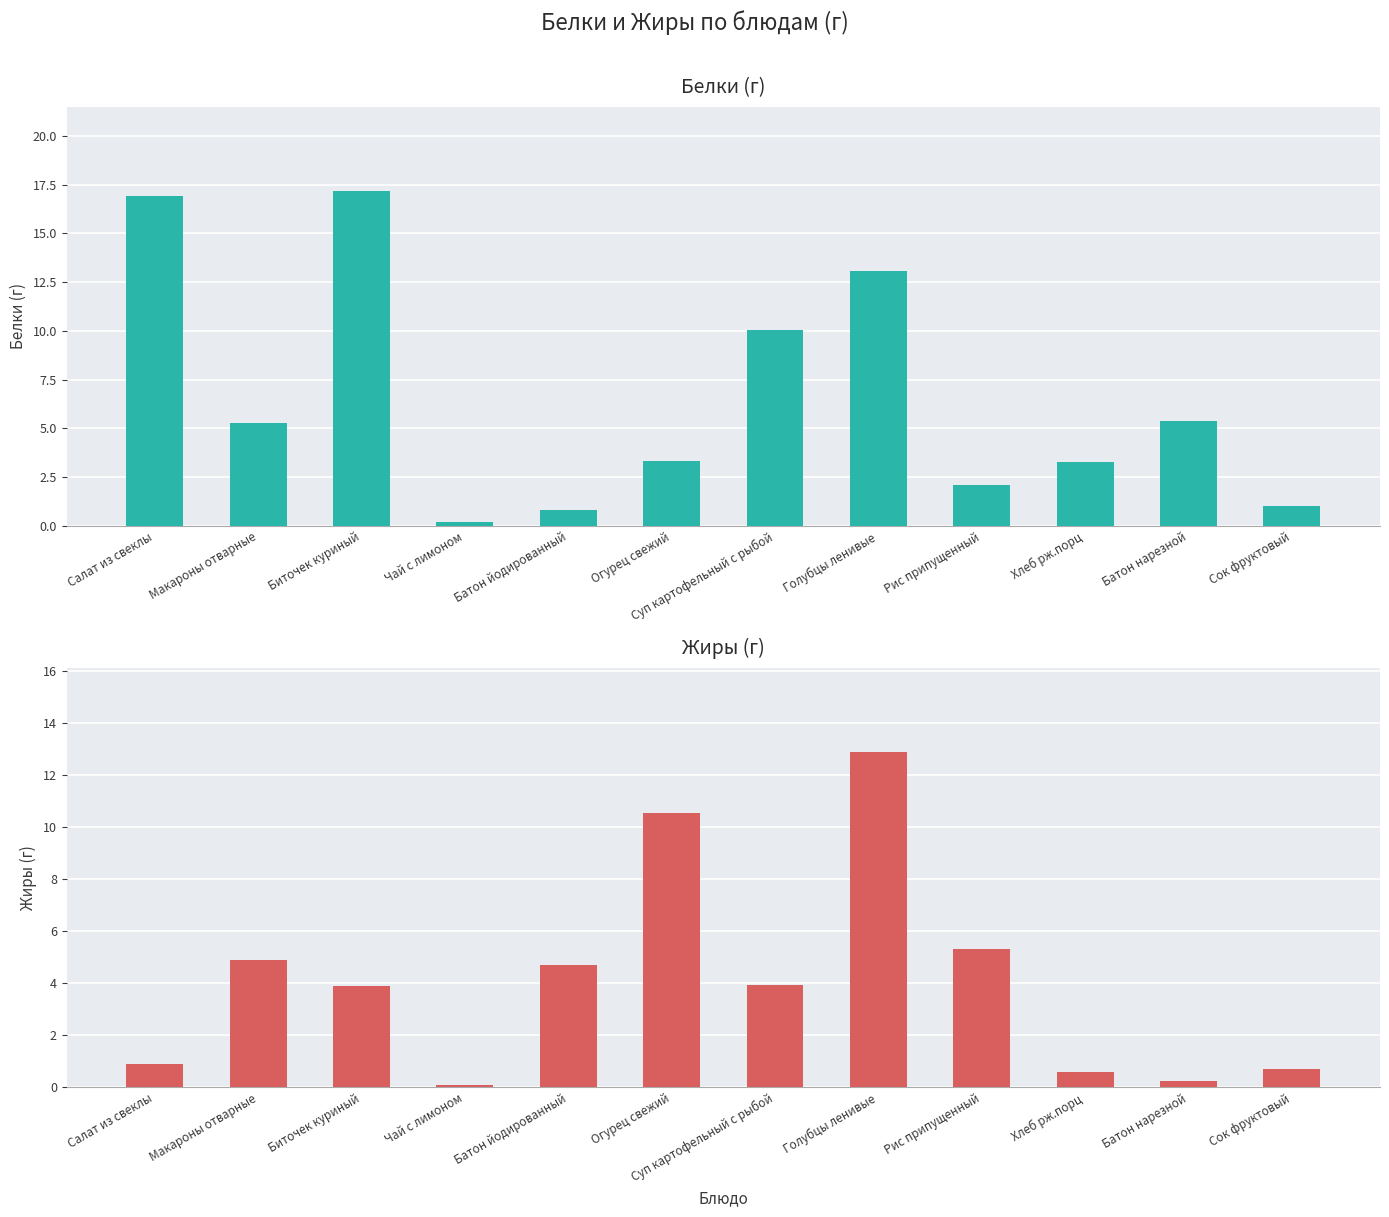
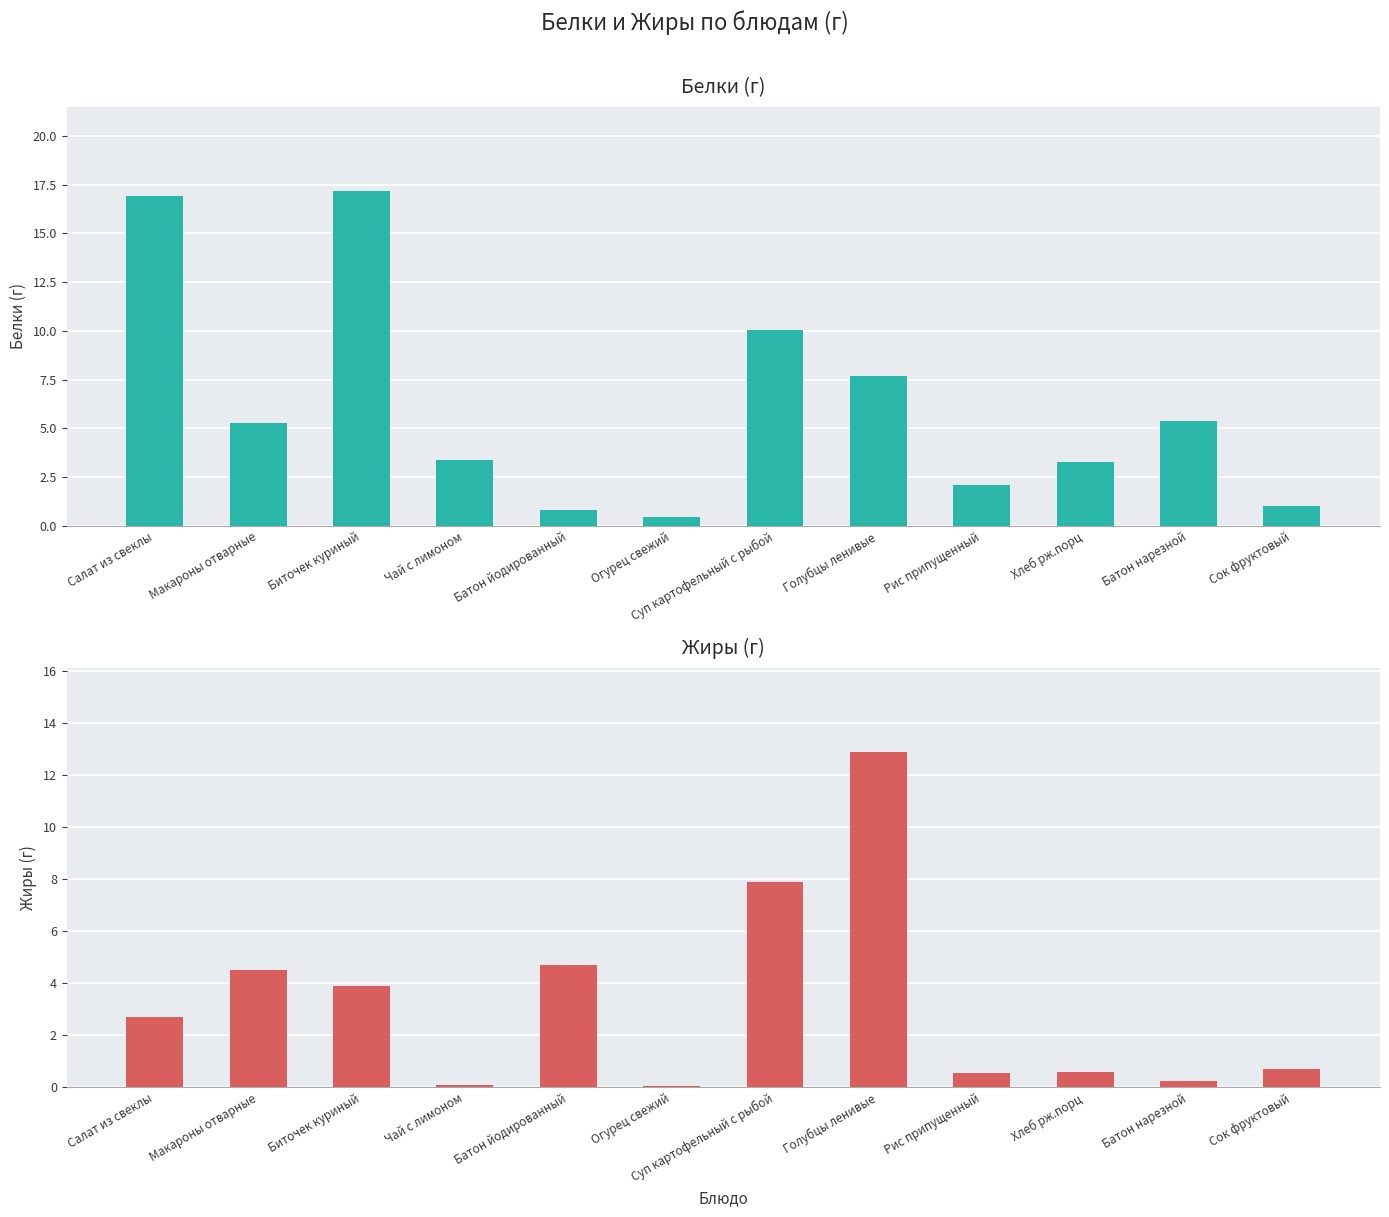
  {
    "Белки (г)": {
      "Салат из свеклы": 16.9,
      "Макароны отварные": 5.3,
      "Биточек куриный": 17.2,
-     "Чай с лимоном": 0.2,
+     "Чай с лимоном": 3.4,
      "Батон йодированный": 0.8,
-     "Огурец свежий": 3.3,
+     "Огурец свежий": 0.5,
      "Суп картофельный с рыбой": 10.1,
-     "Голубцы ленивые": 13.1,
+     "Голубцы ленивые": 7.7,
      "Рис припущенный": 2.1,
      "Хлеб рж.порц": 3.3,
      "Батон нарезной": 5.4,
      "Сок фруктовый": 1.0
    },
    "Жиры (г)": {
-     "Салат из свеклы": 0.9,
-     "Макароны отварные": 4.9,
+     "Салат из свеклы": 2.7,
+     "Макароны отварные": 4.5,
      "Биточек куриный": 3.9,
      "Чай с лимоном": 0.1,
      "Батон йодированный": 4.7,
-     "Огурец свежий": 10.6,
-     "Суп картофельный с рыбой": 3.9,
+     "Огурец свежий": 0.1,
+     "Суп картофельный с рыбой": 7.9,
      "Голубцы ленивые": 12.9,
-     "Рис припущенный": 5.3,
+     "Рис припущенный": 0.6,
      "Хлеб рж.порц": 0.6,
      "Батон нарезной": 0.3,
      "Сок фруктовый": 0.7
    }
  }
